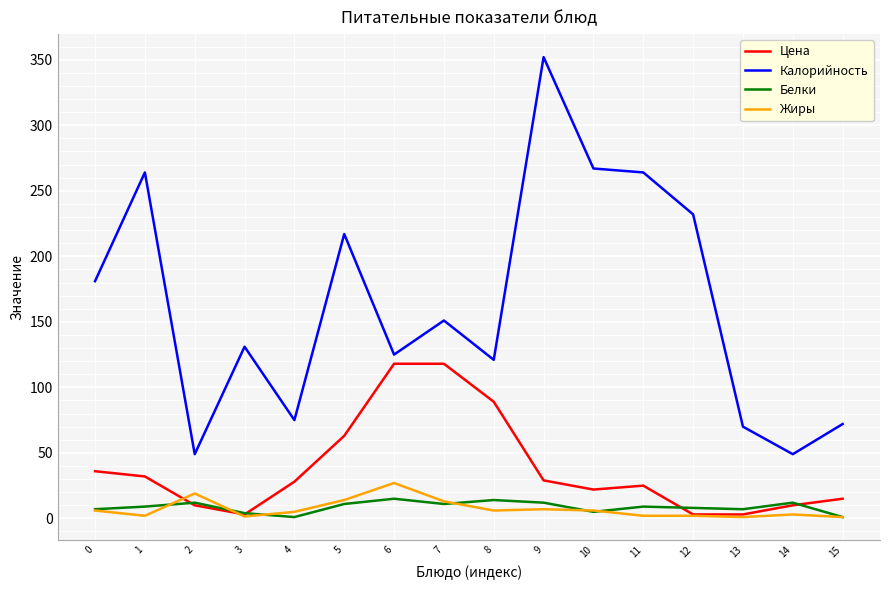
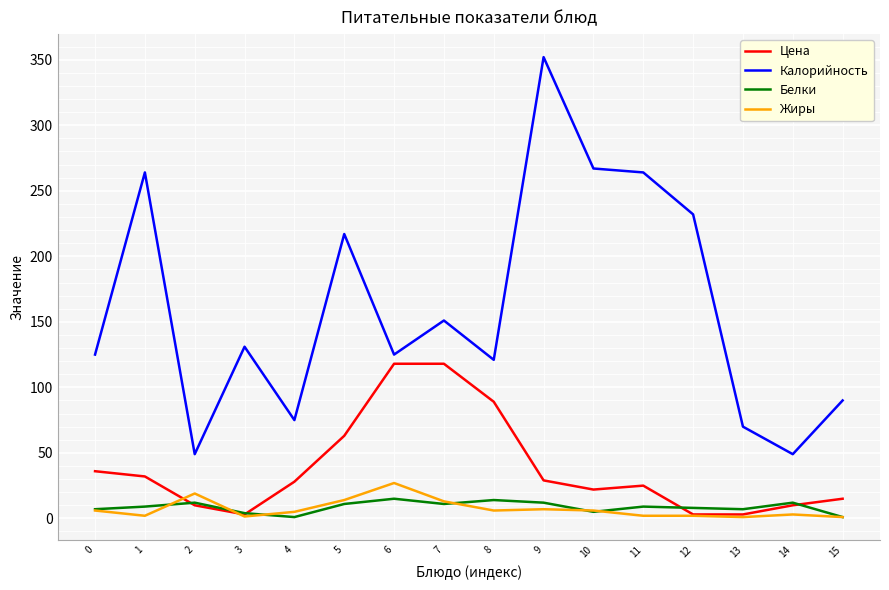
  {
    "Цена": {
      "0": 36,
      "1": 32,
      "2": 10,
      "4": 28,
      "5": 63,
      "6": 118,
      "7": 118,
      "8": 89,
      "9": 29,
      "10": 22,
      "11": 25,
      "13": 3,
      "14": 10,
      "15": 15
    },
    "Калорийность": {
-     "0": 181,
+     "0": 125,
      "1": 264,
      "2": 49,
      "3": 131,
      "4": 75,
      "5": 217,
      "6": 125,
      "7": 151,
      "8": 121,
      "9": 352,
      "10": 267,
      "11": 264,
      "12": 232,
      "13": 70,
      "14": 49,
-     "15": 72
+     "15": 90
    },
    "Белки": {
      "1": 9,
      "2": 12,
      "4": 1,
      "5": 11,
      "6": 15,
      "7": 11,
      "8": 14,
      "9": 12,
      "11": 9,
      "12": 8,
      "13": 7,
      "14": 12
    },
    "Жиры": {
      "1": 2,
      "2": 19,
      "4": 5,
      "5": 14,
      "6": 27,
      "7": 13,
      "8": 6,
      "9": 7,
      "11": 2,
      "13": 1,
      "14": 3
    }
  }
